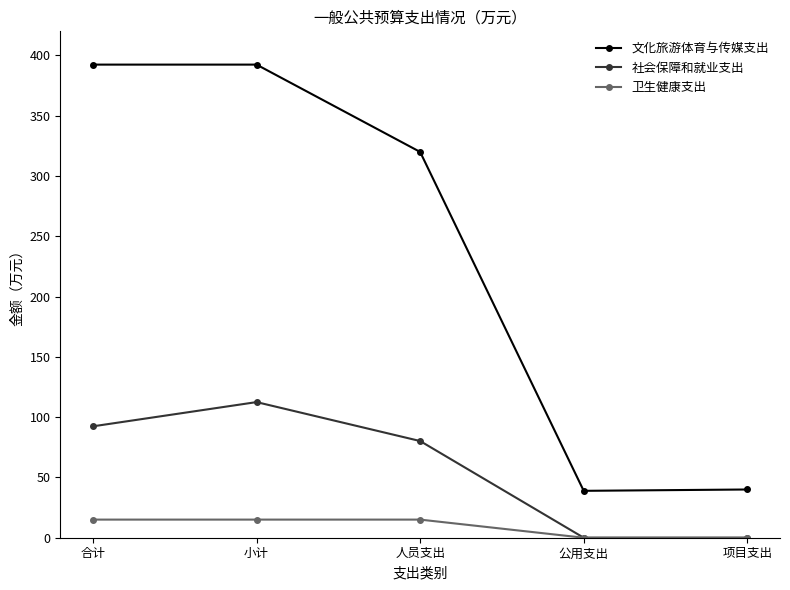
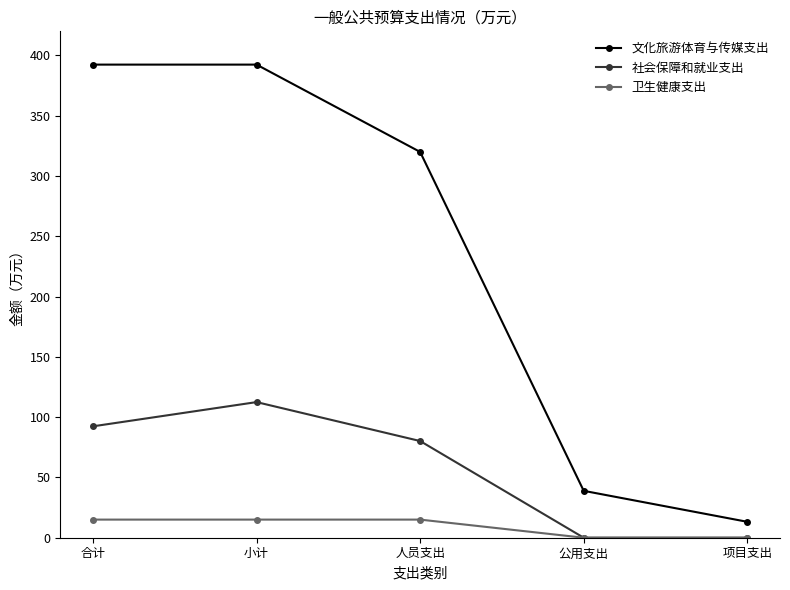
  {
    "文化旅游体育与传媒支出": {
      "合计": 392,
      "小计": 392,
      "人员支出": 320,
      "公用支出": 39,
-     "项目支出": 40
+     "项目支出": 13
    },
    "社会保障和就业支出": {
      "合计": 92,
      "小计": 112,
      "人员支出": 80
    },
    "卫生健康支出": {
      "合计": 15,
      "小计": 15,
      "人员支出": 15
    }
  }
